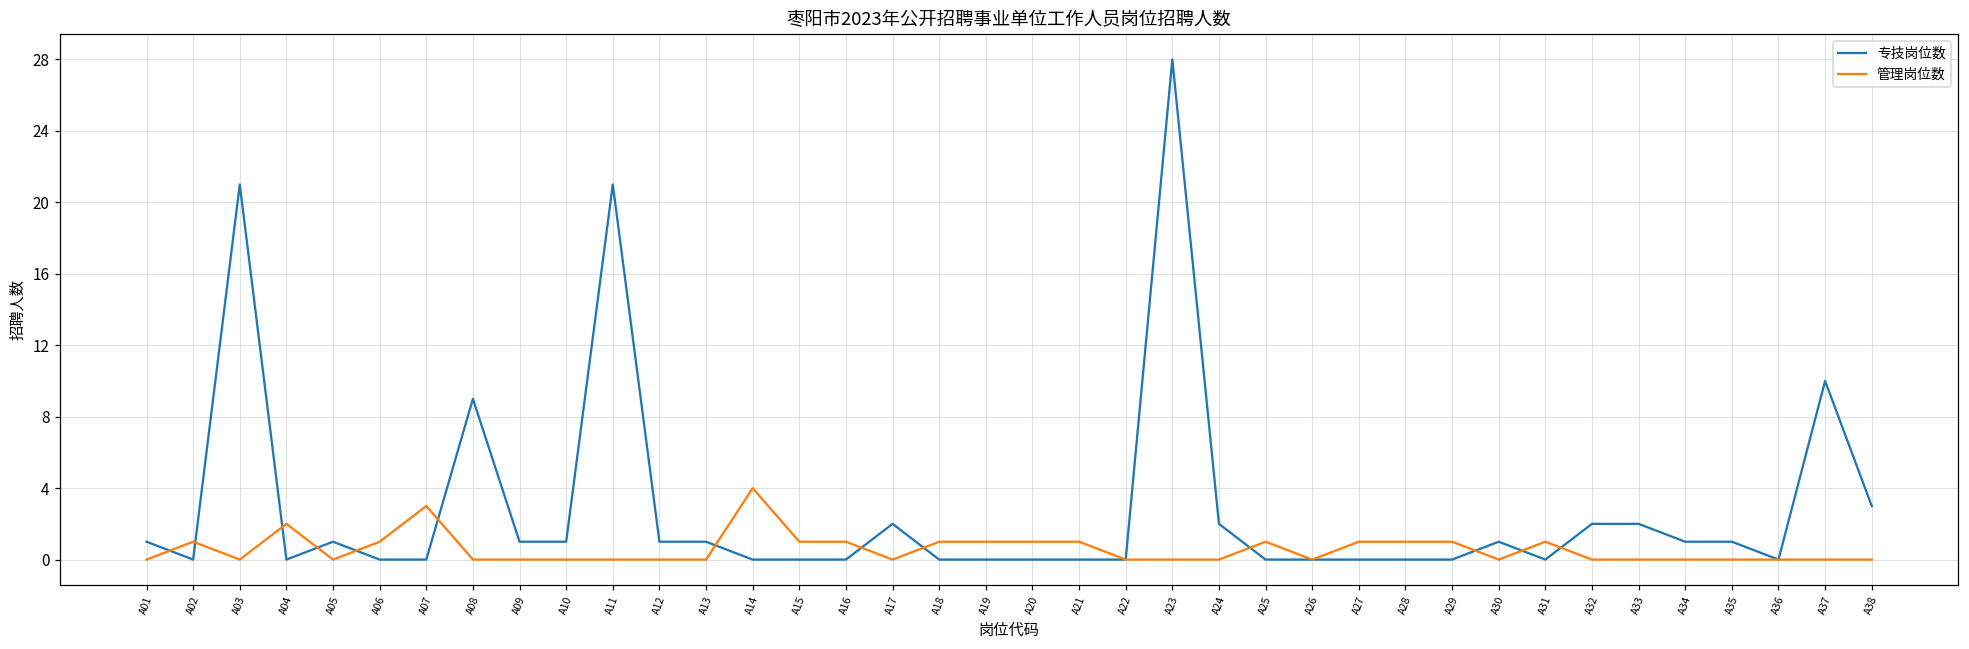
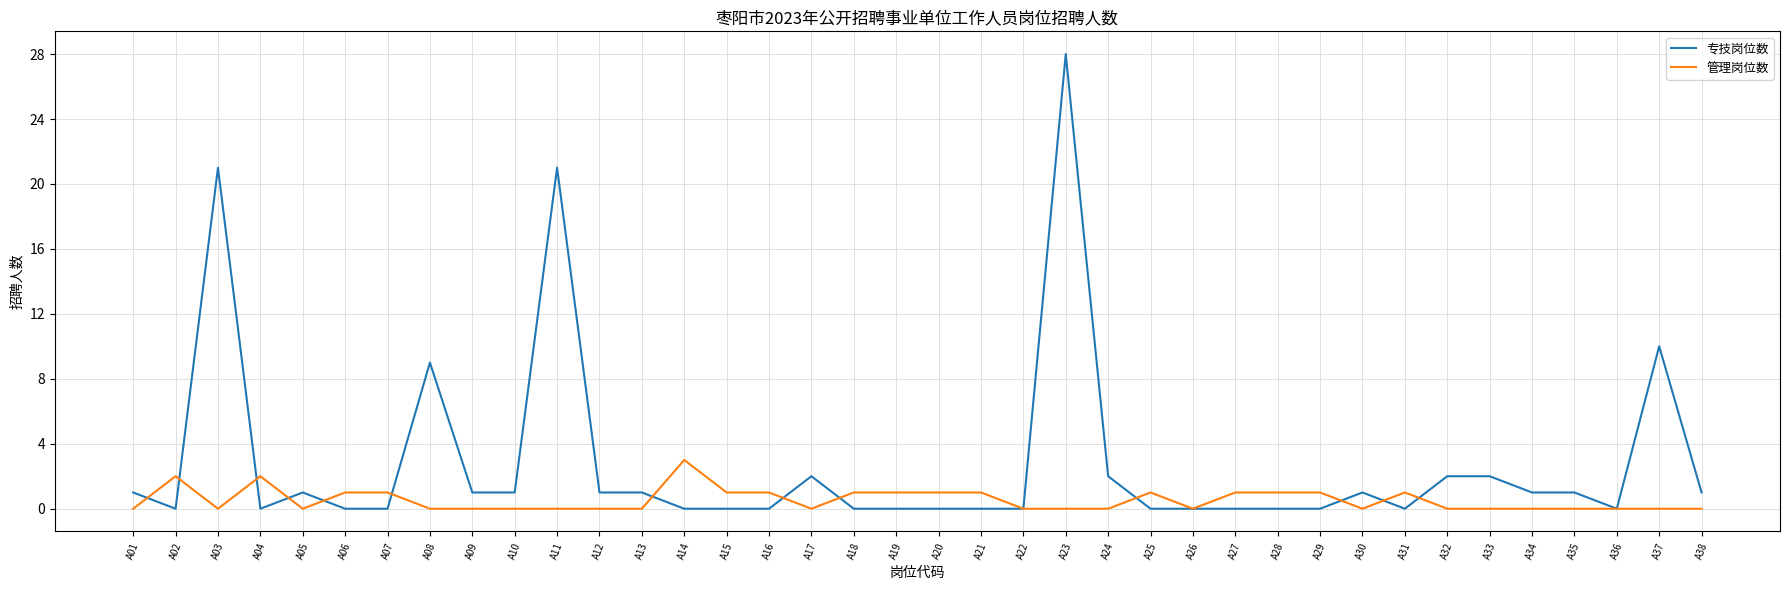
  {
    "专技岗位数": {
      "A01": 1,
      "A02": 0,
      "A03": 21,
      "A04": 0,
      "A05": 1,
      "A06": 0,
      "A07": 0,
      "A08": 9,
      "A09": 1,
      "A10": 1,
      "A11": 21,
      "A12": 1,
      "A13": 1,
      "A14": 0,
      "A15": 0,
      "A16": 0,
      "A17": 2,
      "A18": 0,
      "A19": 0,
      "A20": 0,
      "A21": 0,
      "A23": 28,
      "A24": 2,
      "A25": 0,
      "A27": 0,
      "A28": 0,
      "A29": 0,
      "A30": 1,
      "A31": 0,
      "A32": 2,
      "A33": 2,
      "A34": 1,
      "A35": 1,
      "A37": 10,
-     "A38": 3
+     "A38": 1
    },
    "管理岗位数": {
      "A01": 0,
-     "A02": 1,
+     "A02": 2,
      "A03": 0,
      "A04": 2,
      "A05": 0,
      "A06": 1,
-     "A07": 3,
+     "A07": 1,
      "A08": 0,
      "A09": 0,
      "A10": 0,
      "A11": 0,
      "A12": 0,
      "A13": 0,
-     "A14": 4,
+     "A14": 3,
      "A15": 1,
      "A16": 1,
      "A17": 0,
      "A18": 1,
      "A19": 1,
      "A20": 1,
      "A21": 1,
      "A23": 0,
      "A24": 0,
      "A25": 1,
      "A27": 1,
      "A28": 1,
      "A29": 1,
      "A30": 0,
      "A31": 1,
      "A32": 0,
      "A33": 0,
      "A34": 0,
      "A35": 0,
      "A37": 0,
      "A38": 0
    }
  }
